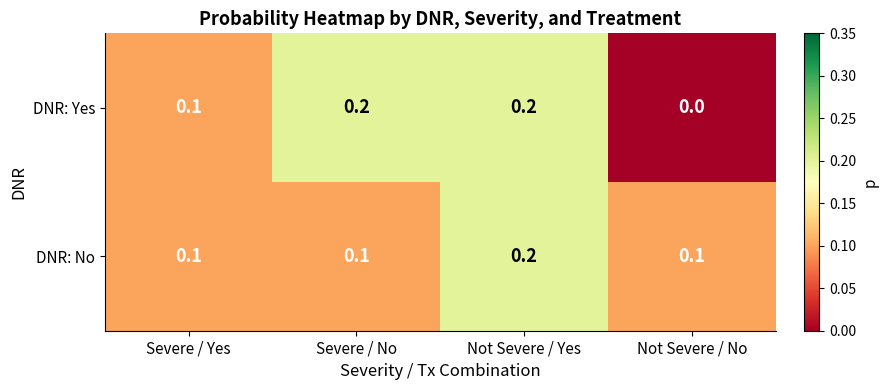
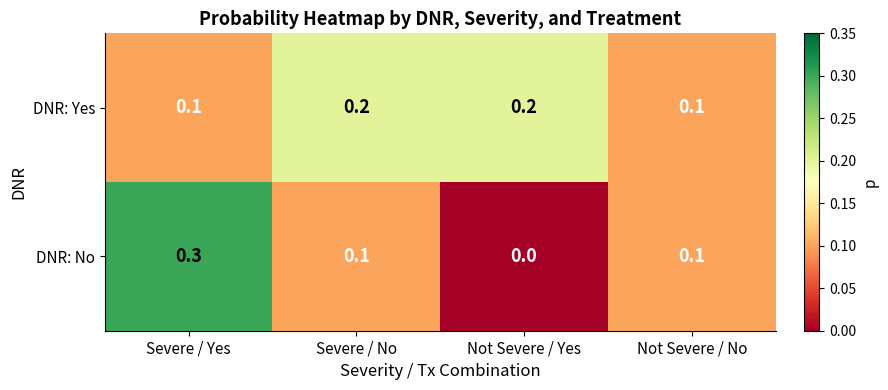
  {
    "DNR: Yes": {
      "Severe / Yes": 0.1,
      "Severe / No": 0.2,
      "Not Severe / Yes": 0.2,
-     "Not Severe / No": 0.0
+     "Not Severe / No": 0.1
    },
    "DNR: No": {
-     "Severe / Yes": 0.1,
+     "Severe / Yes": 0.3,
      "Severe / No": 0.1,
-     "Not Severe / Yes": 0.2,
+     "Not Severe / Yes": 0.0,
      "Not Severe / No": 0.1
    }
  }
